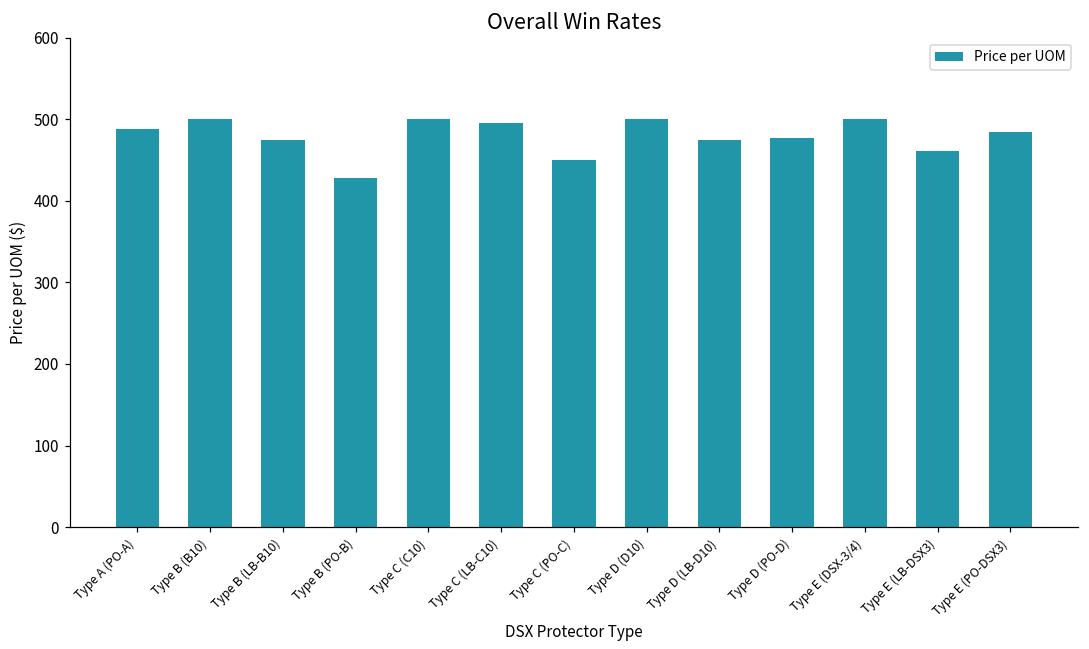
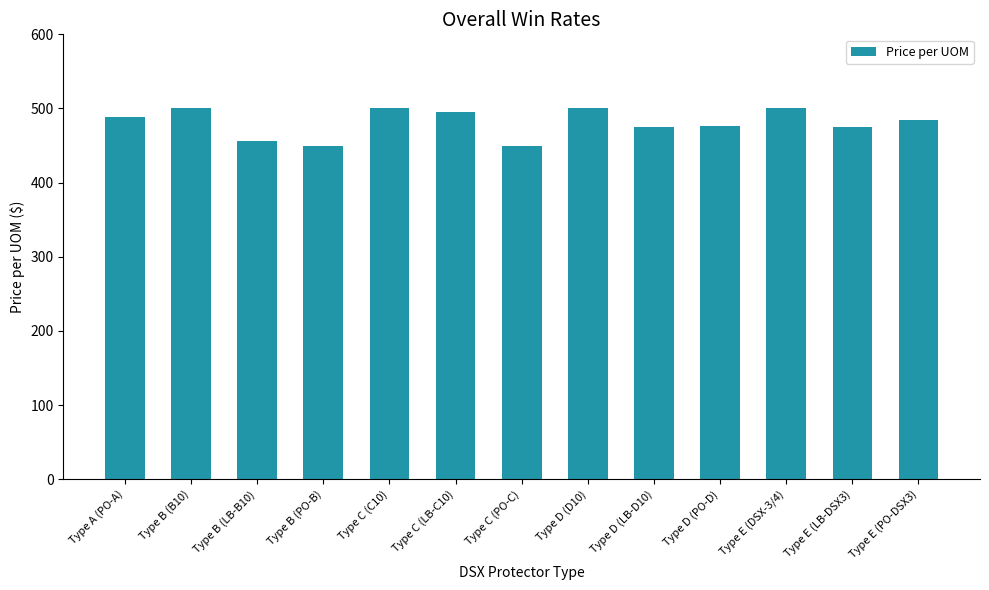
  {
    "Type A (PO-A)": 490,
    "Type B (B10)": 500,
-   "Type B (LB-B10)": 480,
-   "Type B (PO-B)": 430,
+   "Type B (LB-B10)": 460,
+   "Type B (PO-B)": 450,
    "Type C (C10)": 500,
    "Type C (LB-C10)": 500,
    "Type C (PO-C)": 450,
    "Type D (D10)": 500,
    "Type D (LB-D10)": 480,
    "Type D (PO-D)": 480,
    "Type E (DSX-3/4)": 500,
-   "Type E (LB-DSX3)": 460,
+   "Type E (LB-DSX3)": 480,
    "Type E (PO-DSX3)": 480
  }
